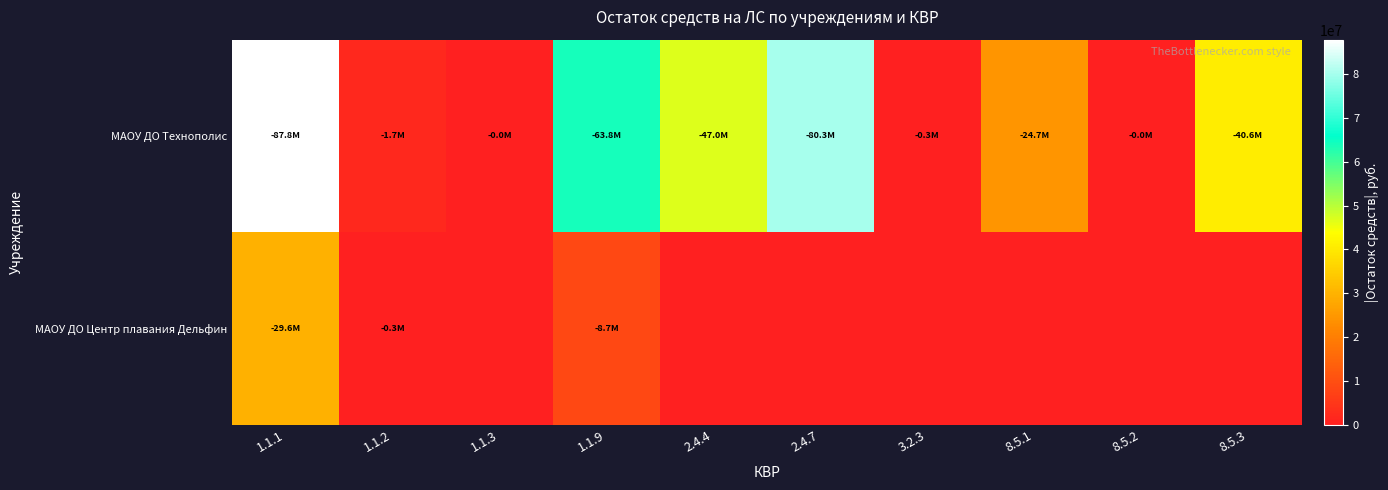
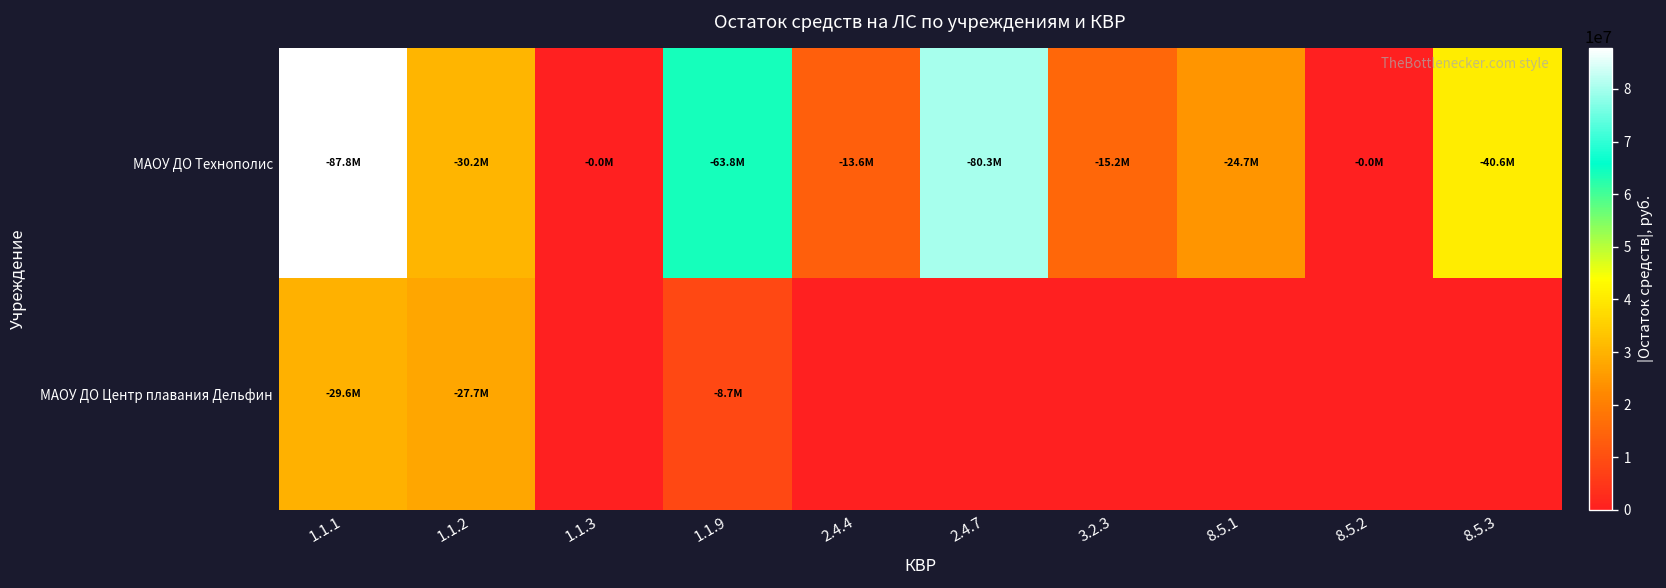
  {
    "МАОУ ДО Технополис": {
      "1.1.1": "-87.8M",
-     "1.1.2": "-1.7M",
+     "1.1.2": "-30.2M",
      "1.1.3": "-0.0M",
      "1.1.9": "-63.8M",
-     "2.4.4": "-47.0M",
+     "2.4.4": "-13.6M",
      "2.4.7": "-80.3M",
-     "3.2.3": "-0.3M",
+     "3.2.3": "-15.2M",
      "8.5.1": "-24.7M",
      "8.5.2": "-0.0M"
    },
    "МАОУ ДО Центр плавания Дельфин": {
      "1.1.1": "-29.6M",
-     "1.1.2": "-0.3M",
+     "1.1.2": "-27.7M",
      "1.1.9": "-8.7M"
    }
  }
